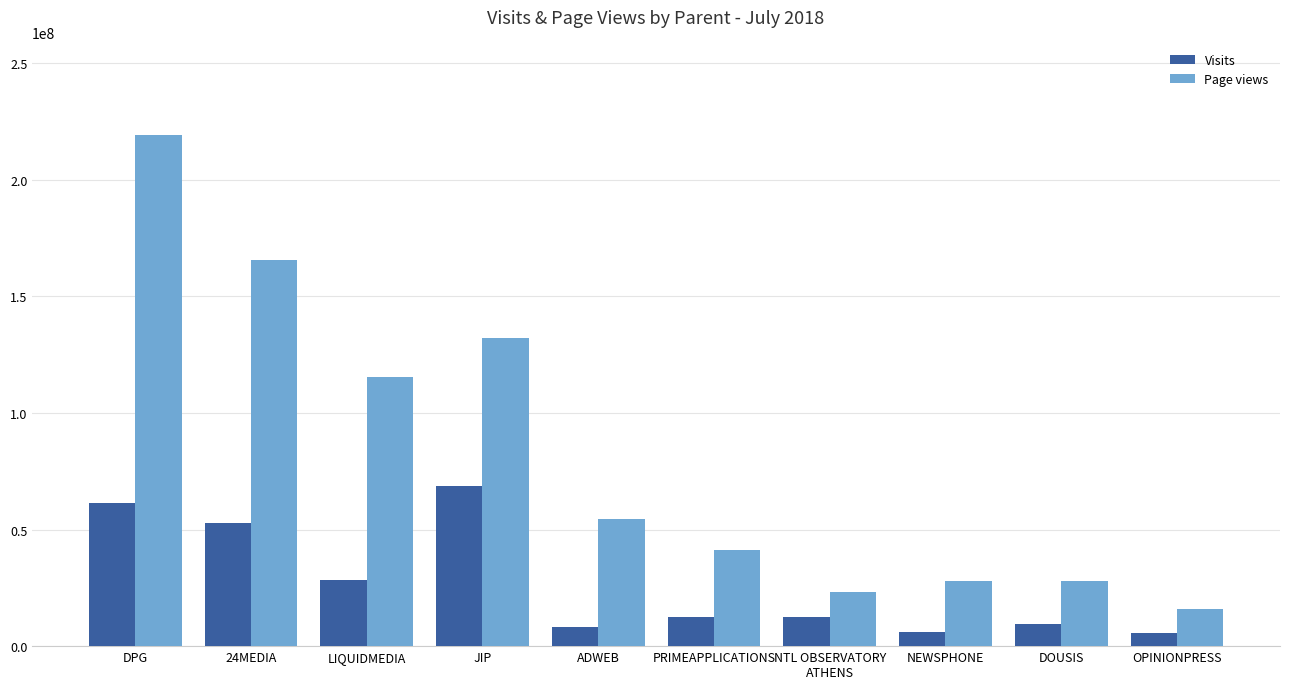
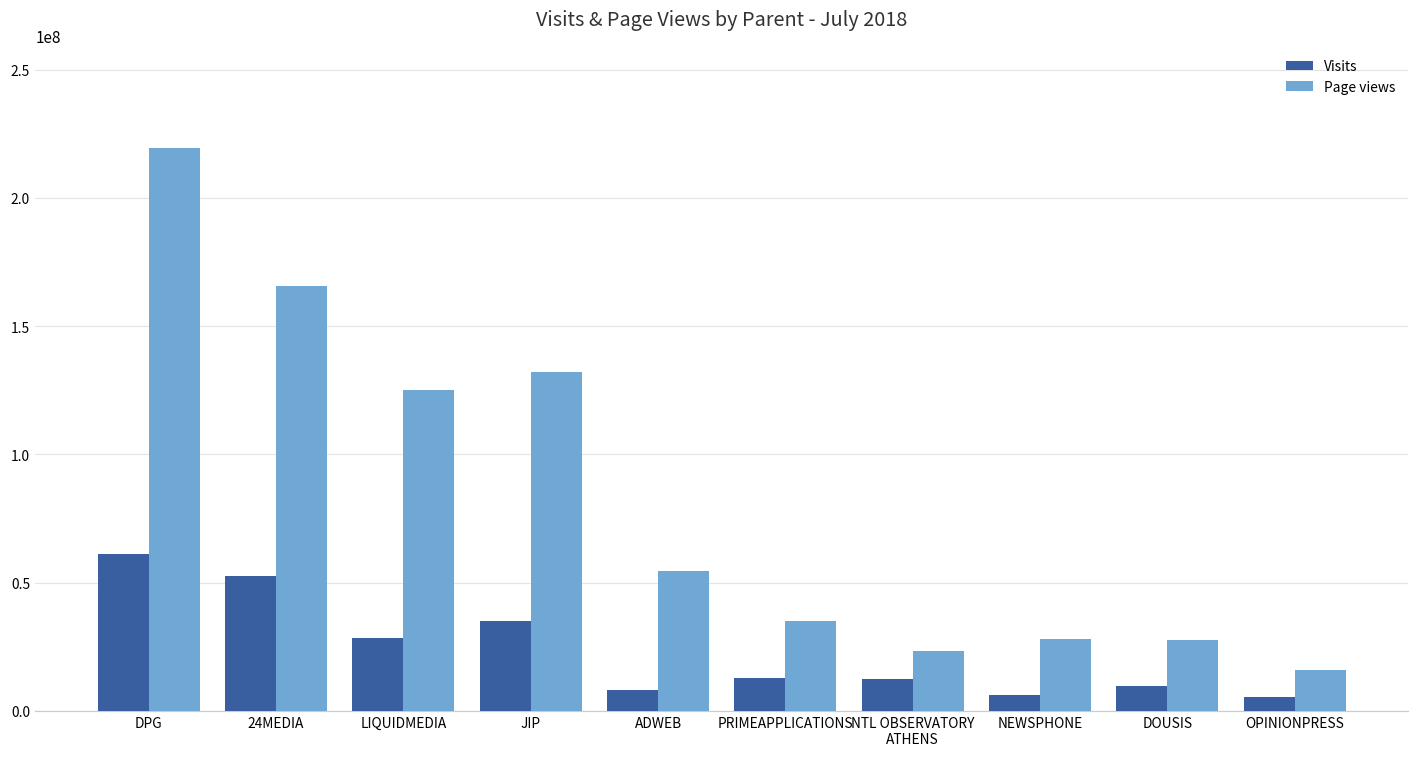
  {
    "Visits": {
      "DPG": 61000000,
      "24MEDIA": 53000000,
      "LIQUIDMEDIA": 28000000,
-     "JIP": 69000000,
+     "JIP": 35000000,
      "ADWEB": 8000000,
      "PRIMEAPPLICATIONS": 13000000,
      "NTL OBSERVATORY ATHENS": 13000000,
      "NEWSPHONE": 6000000,
      "DOUSIS": 10000000,
      "OPINIONPRESS": 5000000
    },
    "Page views": {
      "DPG": 219000000,
      "24MEDIA": 166000000,
-     "LIQUIDMEDIA": 116000000,
+     "LIQUIDMEDIA": 125000000,
      "JIP": 132000000,
      "ADWEB": 55000000,
-     "PRIMEAPPLICATIONS": 41000000,
+     "PRIMEAPPLICATIONS": 35000000,
      "NTL OBSERVATORY ATHENS": 23000000,
      "NEWSPHONE": 28000000,
      "DOUSIS": 28000000,
      "OPINIONPRESS": 16000000
    }
  }
